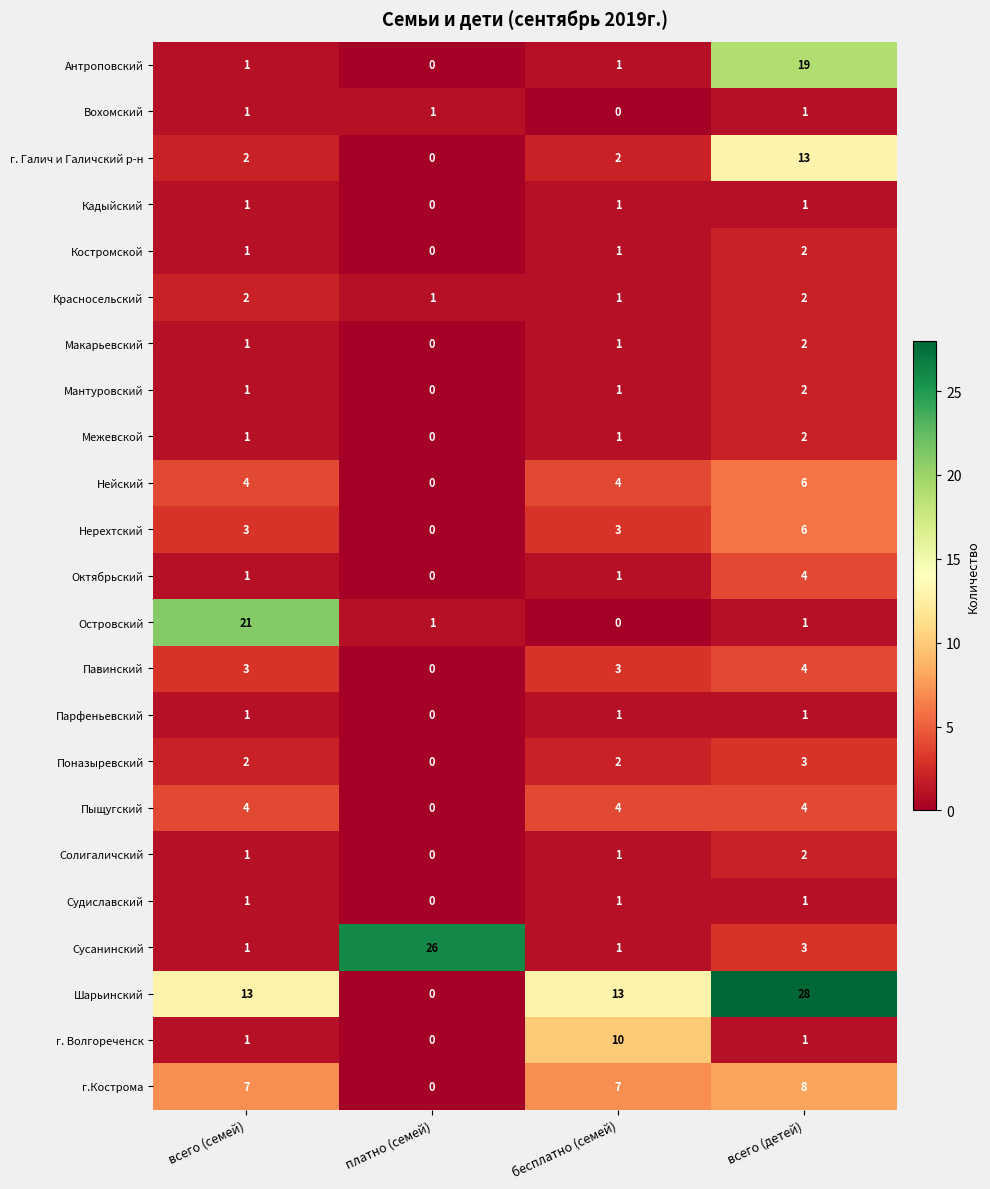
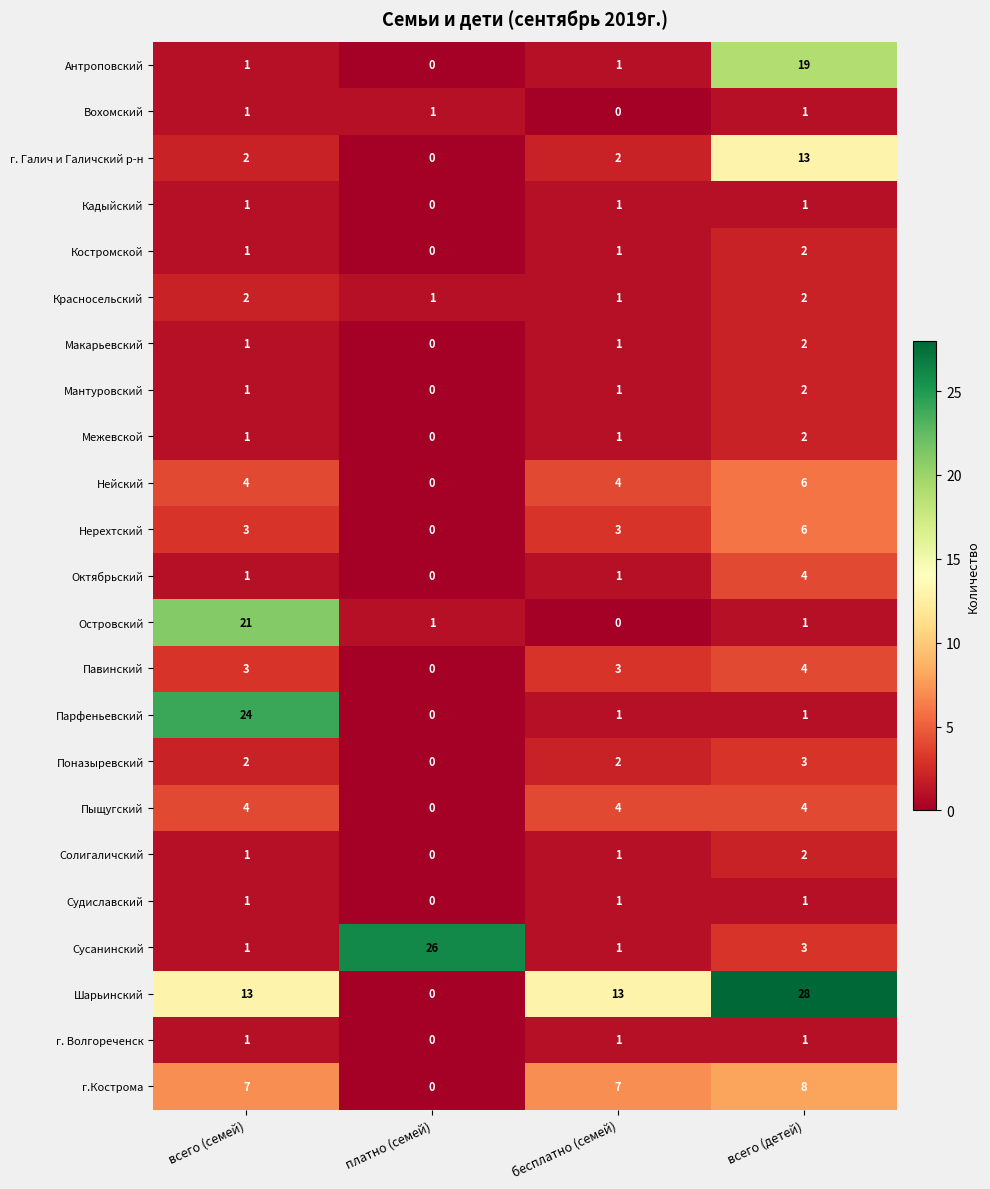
  {
    "Антроповский": {
      "всего (семей)": 1,
      "платно (семей)": 0,
      "бесплатно (семей)": 1,
      "всего (детей)": 19
    },
    "Вохомский": {
      "всего (семей)": 1,
      "платно (семей)": 1,
      "бесплатно (семей)": 0,
      "всего (детей)": 1
    },
    "г. Галич и Галичский р-н": {
      "всего (семей)": 2,
      "платно (семей)": 0,
      "бесплатно (семей)": 2,
      "всего (детей)": 13
    },
    "Кадыйский": {
      "всего (семей)": 1,
      "платно (семей)": 0,
      "бесплатно (семей)": 1,
      "всего (детей)": 1
    },
    "Костромской": {
      "всего (семей)": 1,
      "платно (семей)": 0,
      "бесплатно (семей)": 1,
      "всего (детей)": 2
    },
    "Красносельский": {
      "всего (семей)": 2,
      "платно (семей)": 1,
      "бесплатно (семей)": 1,
      "всего (детей)": 2
    },
    "Макарьевский": {
      "всего (семей)": 1,
      "платно (семей)": 0,
      "бесплатно (семей)": 1,
      "всего (детей)": 2
    },
    "Мантуровский": {
      "всего (семей)": 1,
      "платно (семей)": 0,
      "бесплатно (семей)": 1,
      "всего (детей)": 2
    },
    "Межевской": {
      "всего (семей)": 1,
      "платно (семей)": 0,
      "бесплатно (семей)": 1,
      "всего (детей)": 2
    },
    "Нейский": {
      "всего (семей)": 4,
      "платно (семей)": 0,
      "бесплатно (семей)": 4,
      "всего (детей)": 6
    },
    "Нерехтский": {
      "всего (семей)": 3,
      "платно (семей)": 0,
      "бесплатно (семей)": 3,
      "всего (детей)": 6
    },
    "Октябрьский": {
      "всего (семей)": 1,
      "платно (семей)": 0,
      "бесплатно (семей)": 1,
      "всего (детей)": 4
    },
    "Островский": {
      "всего (семей)": 21,
      "платно (семей)": 1,
      "бесплатно (семей)": 0,
      "всего (детей)": 1
    },
    "Павинский": {
      "всего (семей)": 3,
      "платно (семей)": 0,
      "бесплатно (семей)": 3,
      "всего (детей)": 4
    },
    "Парфеньевский": {
-     "всего (семей)": 1,
+     "всего (семей)": 24,
      "платно (семей)": 0,
      "бесплатно (семей)": 1,
      "всего (детей)": 1
    },
    "Поназыревский": {
      "всего (семей)": 2,
      "платно (семей)": 0,
      "бесплатно (семей)": 2,
      "всего (детей)": 3
    },
    "Пыщугский": {
      "всего (семей)": 4,
      "платно (семей)": 0,
      "бесплатно (семей)": 4,
      "всего (детей)": 4
    },
    "Солигаличский": {
      "всего (семей)": 1,
      "платно (семей)": 0,
      "бесплатно (семей)": 1,
      "всего (детей)": 2
    },
    "Судиславский": {
      "всего (семей)": 1,
      "платно (семей)": 0,
      "бесплатно (семей)": 1,
      "всего (детей)": 1
    },
    "Сусанинский": {
      "всего (семей)": 1,
      "платно (семей)": 26,
      "бесплатно (семей)": 1,
      "всего (детей)": 3
    },
    "Шарьинский": {
      "всего (семей)": 13,
      "платно (семей)": 0,
      "бесплатно (семей)": 13,
      "всего (детей)": 28
    },
    "г. Волгореченск": {
      "всего (семей)": 1,
      "платно (семей)": 0,
-     "бесплатно (семей)": 10,
+     "бесплатно (семей)": 1,
      "всего (детей)": 1
    },
    "г.Кострома": {
      "всего (семей)": 7,
      "платно (семей)": 0,
      "бесплатно (семей)": 7,
      "всего (детей)": 8
    }
  }
